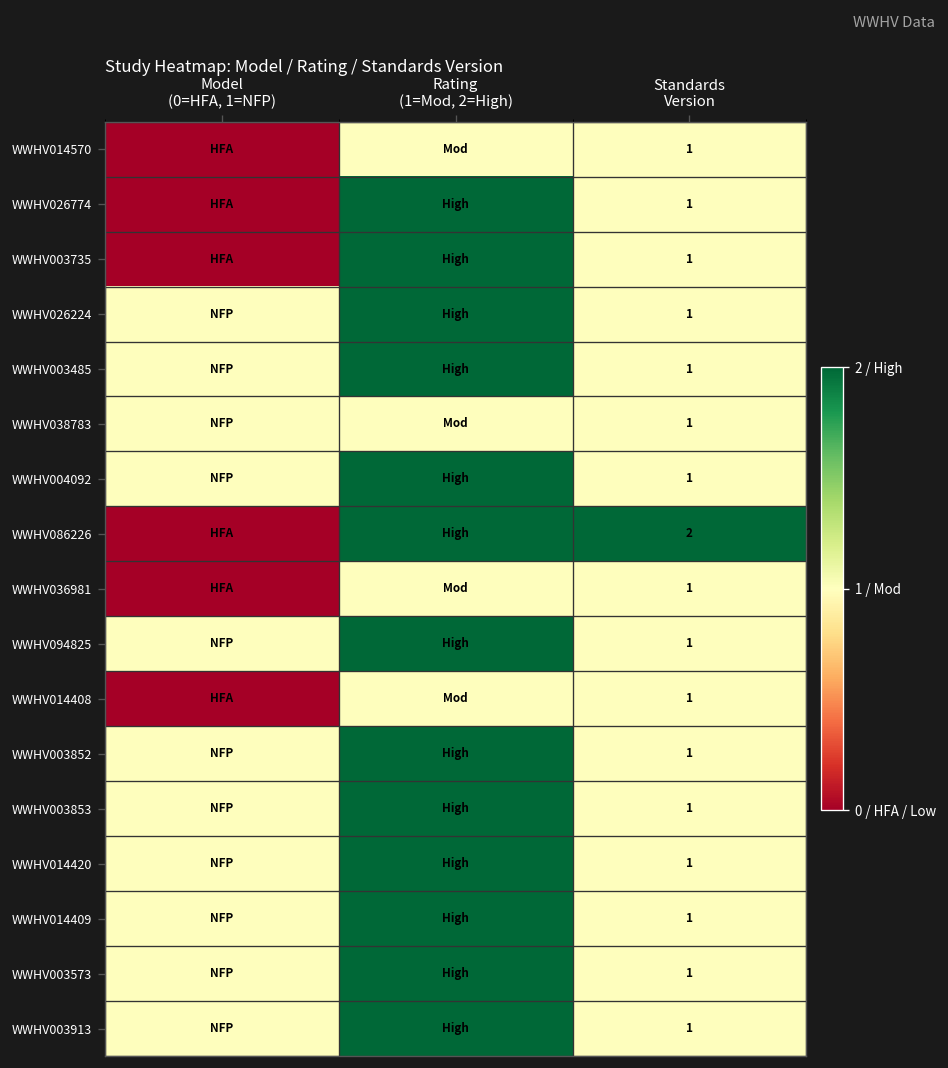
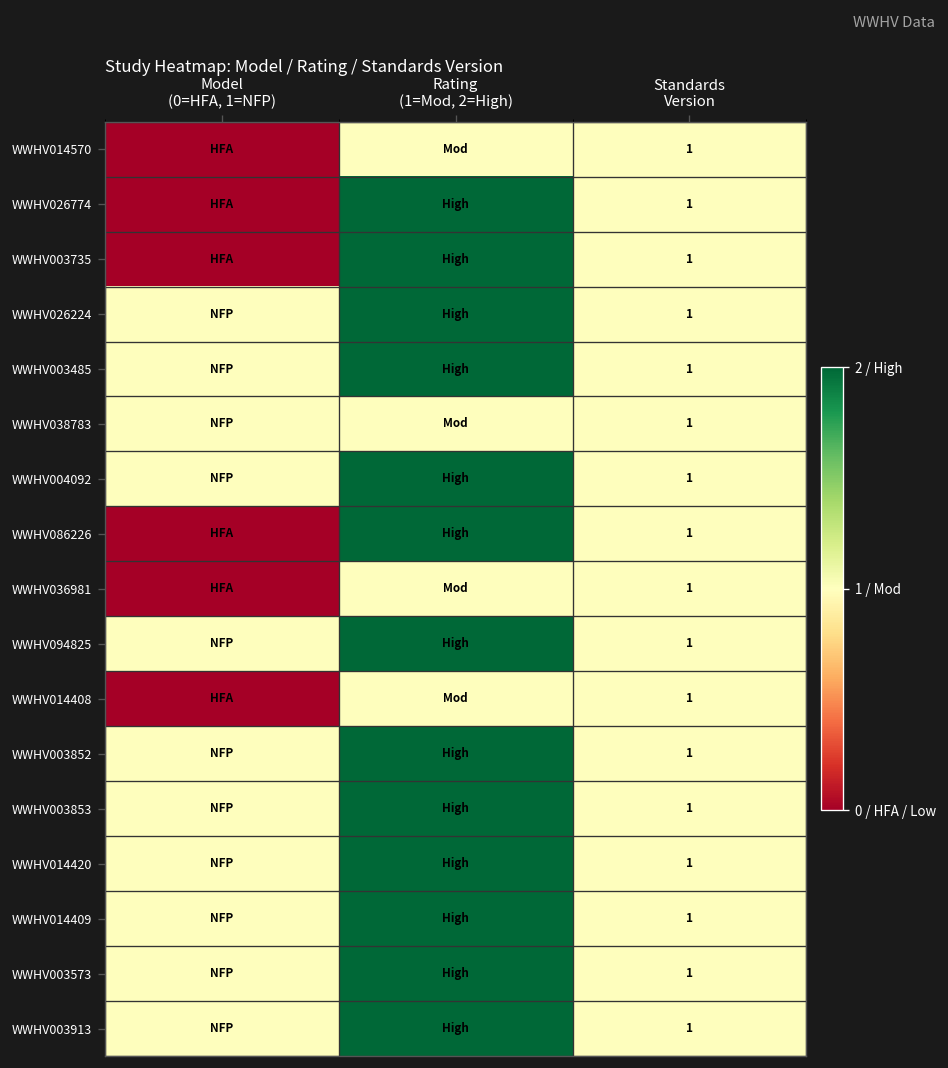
  {
    "WWHV014570": {
      "Standards Version": 1
    },
    "WWHV026774": {
      "Standards Version": 1
    },
    "WWHV003735": {
      "Standards Version": 1
    },
    "WWHV026224": {
      "Standards Version": 1
    },
    "WWHV003485": {
      "Standards Version": 1
    },
    "WWHV038783": {
      "Standards Version": 1
    },
    "WWHV004092": {
      "Standards Version": 1
    },
    "WWHV086226": {
-     "Standards Version": 2
+     "Standards Version": 1
    },
    "WWHV036981": {
      "Standards Version": 1
    },
    "WWHV094825": {
      "Standards Version": 1
    },
    "WWHV014408": {
      "Standards Version": 1
    },
    "WWHV003852": {
      "Standards Version": 1
    },
    "WWHV003853": {
      "Standards Version": 1
    },
    "WWHV014420": {
      "Standards Version": 1
    },
    "WWHV014409": {
      "Standards Version": 1
    },
    "WWHV003573": {
      "Standards Version": 1
    },
    "WWHV003913": {
      "Standards Version": 1
    }
  }
